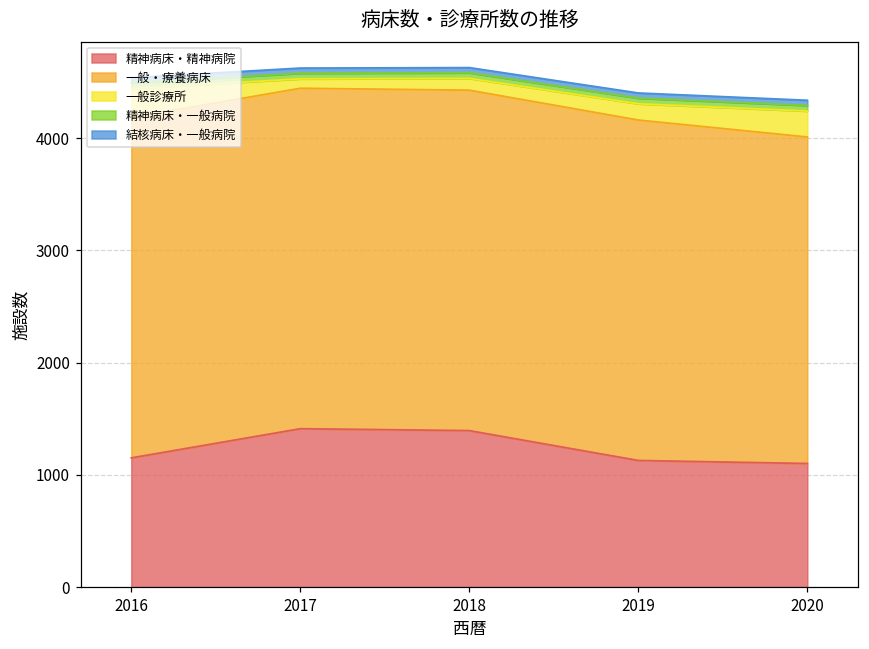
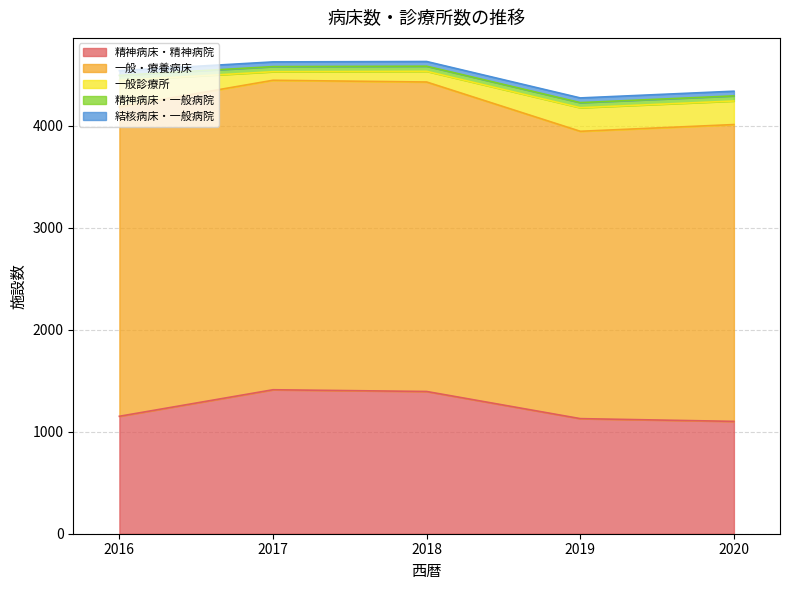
  {
    "精神病床・精神病院": {
      "2016": 1150,
      "2017": 1410,
      "2018": 1390,
      "2019": 1130,
      "2020": 1100
    },
    "一般・療養病床": {
      "2017": 3030,
      "2018": 3030,
-     "2019": 3030,
+     "2019": 2820,
      "2020": 2910
    },
    "一般診療所": {
      "2017": 80,
      "2018": 110,
-     "2019": 150,
+     "2019": 230,
      "2020": 230
    },
    "精神病床・一般病院": {
      "2017": 50,
      "2018": 50,
      "2019": 50,
      "2020": 50
    },
    "結核病床・一般病院": {
      "2017": 50,
      "2018": 50,
      "2019": 50,
      "2020": 50
    }
  }
